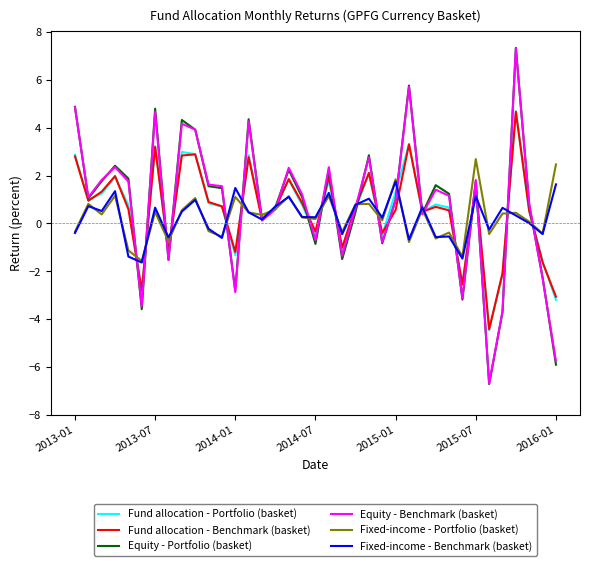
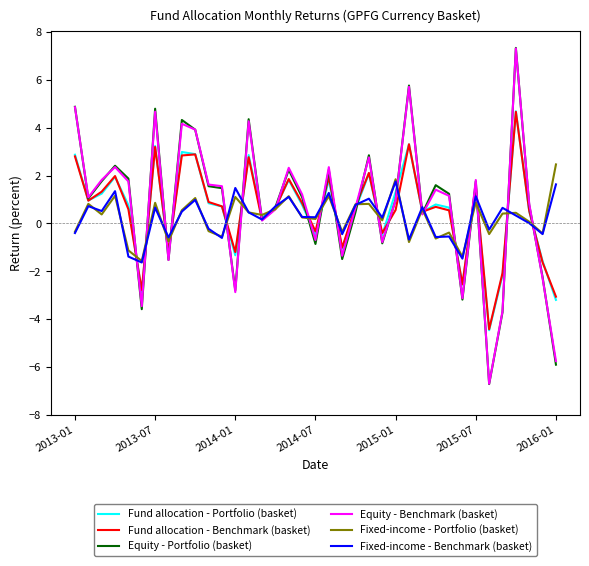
  {
    "Fund allocation - Portfolio (basket)": {
      "2014-01": -1.3,
      "2014-07": -0.5,
      "2015-01": 1.3,
      "2015-07": 1.4,
      "2016-01": -3.2
    },
    "Fund allocation - Benchmark (basket)": {
      "2014-01": -1.2,
      "2014-07": -0.3,
      "2015-01": 0.6,
      "2015-07": 1.6,
      "2016-01": -3.1
    },
    "Equity - Portfolio (basket)": {
      "2013-07": 4.8,
      "2014-07": -0.9,
      "2016-01": -5.9
    },
    "Equity - Benchmark (basket)": {
      "2013-07": 4.7,
      "2014-07": -0.7,
      "2016-01": -5.8
    },
    "Fixed-income - Portfolio (basket)": {
-     "2013-07": 0.5,
+     "2013-07": 0.9,
      "2014-01": 1.1,
-     "2015-07": 2.7,
+     "2015-07": 0.9,
      "2016-01": 2.5
    },
    "Fixed-income - Benchmark (basket)": {
      "2013-07": 0.7,
      "2014-01": 1.5,
      "2015-07": 1.1,
      "2016-01": 1.6
    }
  }
